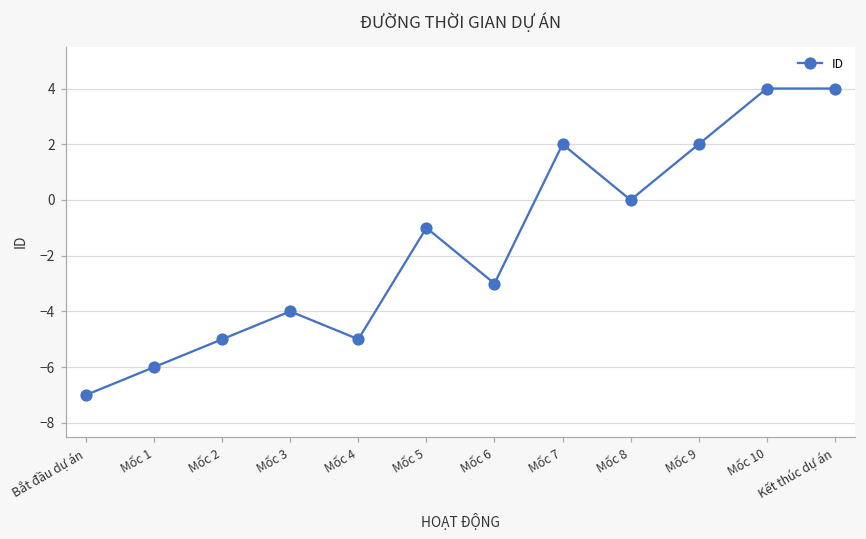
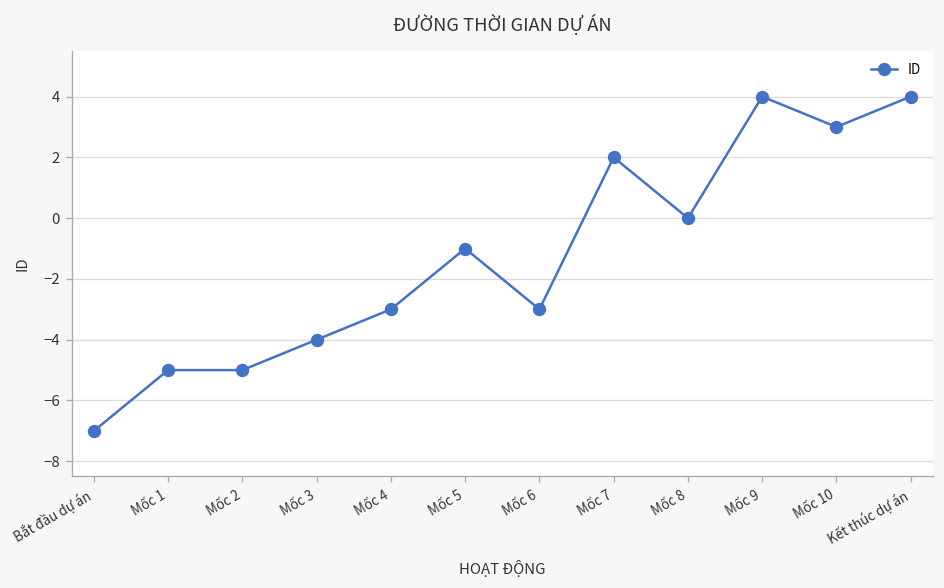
  {
    "ID": {
      "Bắt đầu dự án": -7,
-     "Mốc 1": -6,
+     "Mốc 1": -5,
      "Mốc 2": -5,
      "Mốc 3": -4,
-     "Mốc 4": -5,
+     "Mốc 4": -3,
      "Mốc 5": -1,
      "Mốc 6": -3,
      "Mốc 7": 2,
      "Mốc 8": 0,
-     "Mốc 9": 2,
-     "Mốc 10": 4,
+     "Mốc 9": 4,
+     "Mốc 10": 3,
      "Kết thúc dự án": 4
    }
  }
